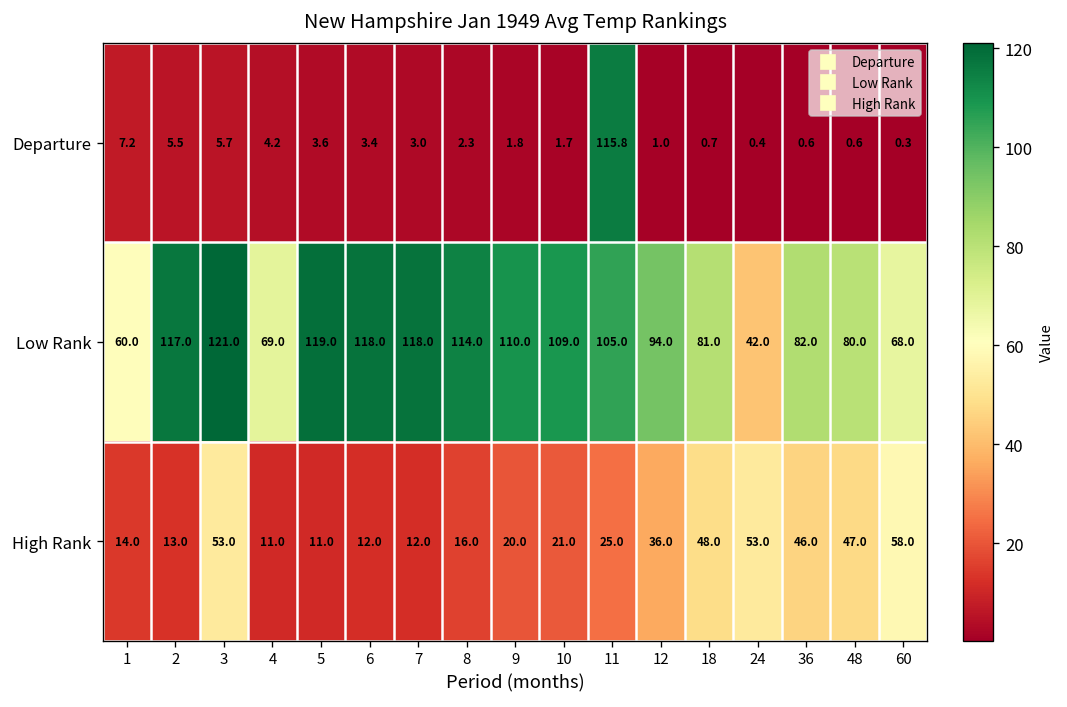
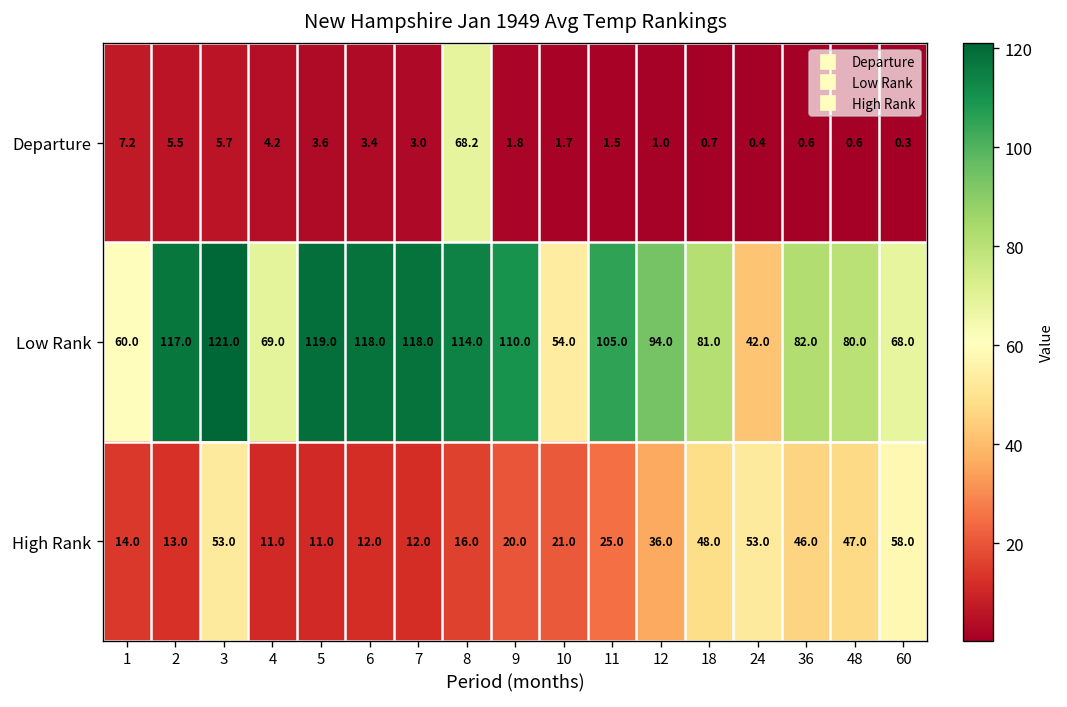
  {
    "Departure": {
      "1": 7.2,
      "2": 5.5,
      "3": 5.7,
      "4": 4.2,
      "5": 3.6,
      "6": 3.4,
      "7": 3.0,
-     "8": 2.3,
+     "8": 68.2,
      "9": 1.8,
      "10": 1.7,
-     "11": 115.8,
+     "11": 1.5,
      "12": 1.0,
      "18": 0.7,
      "24": 0.4,
      "36": 0.6,
      "48": 0.6,
      "60": 0.3
    },
    "Low Rank": {
      "1": 60.0,
      "2": 117.0,
      "3": 121.0,
      "4": 69.0,
      "5": 119.0,
      "6": 118.0,
      "7": 118.0,
      "8": 114.0,
      "9": 110.0,
-     "10": 109.0,
+     "10": 54.0,
      "11": 105.0,
      "12": 94.0,
      "18": 81.0,
      "24": 42.0,
      "36": 82.0,
      "48": 80.0,
      "60": 68.0
    },
    "High Rank": {
      "1": 14.0,
      "2": 13.0,
      "3": 53.0,
      "4": 11.0,
      "5": 11.0,
      "6": 12.0,
      "7": 12.0,
      "8": 16.0,
      "9": 20.0,
      "10": 21.0,
      "11": 25.0,
      "12": 36.0,
      "18": 48.0,
      "24": 53.0,
      "36": 46.0,
      "48": 47.0,
      "60": 58.0
    }
  }
